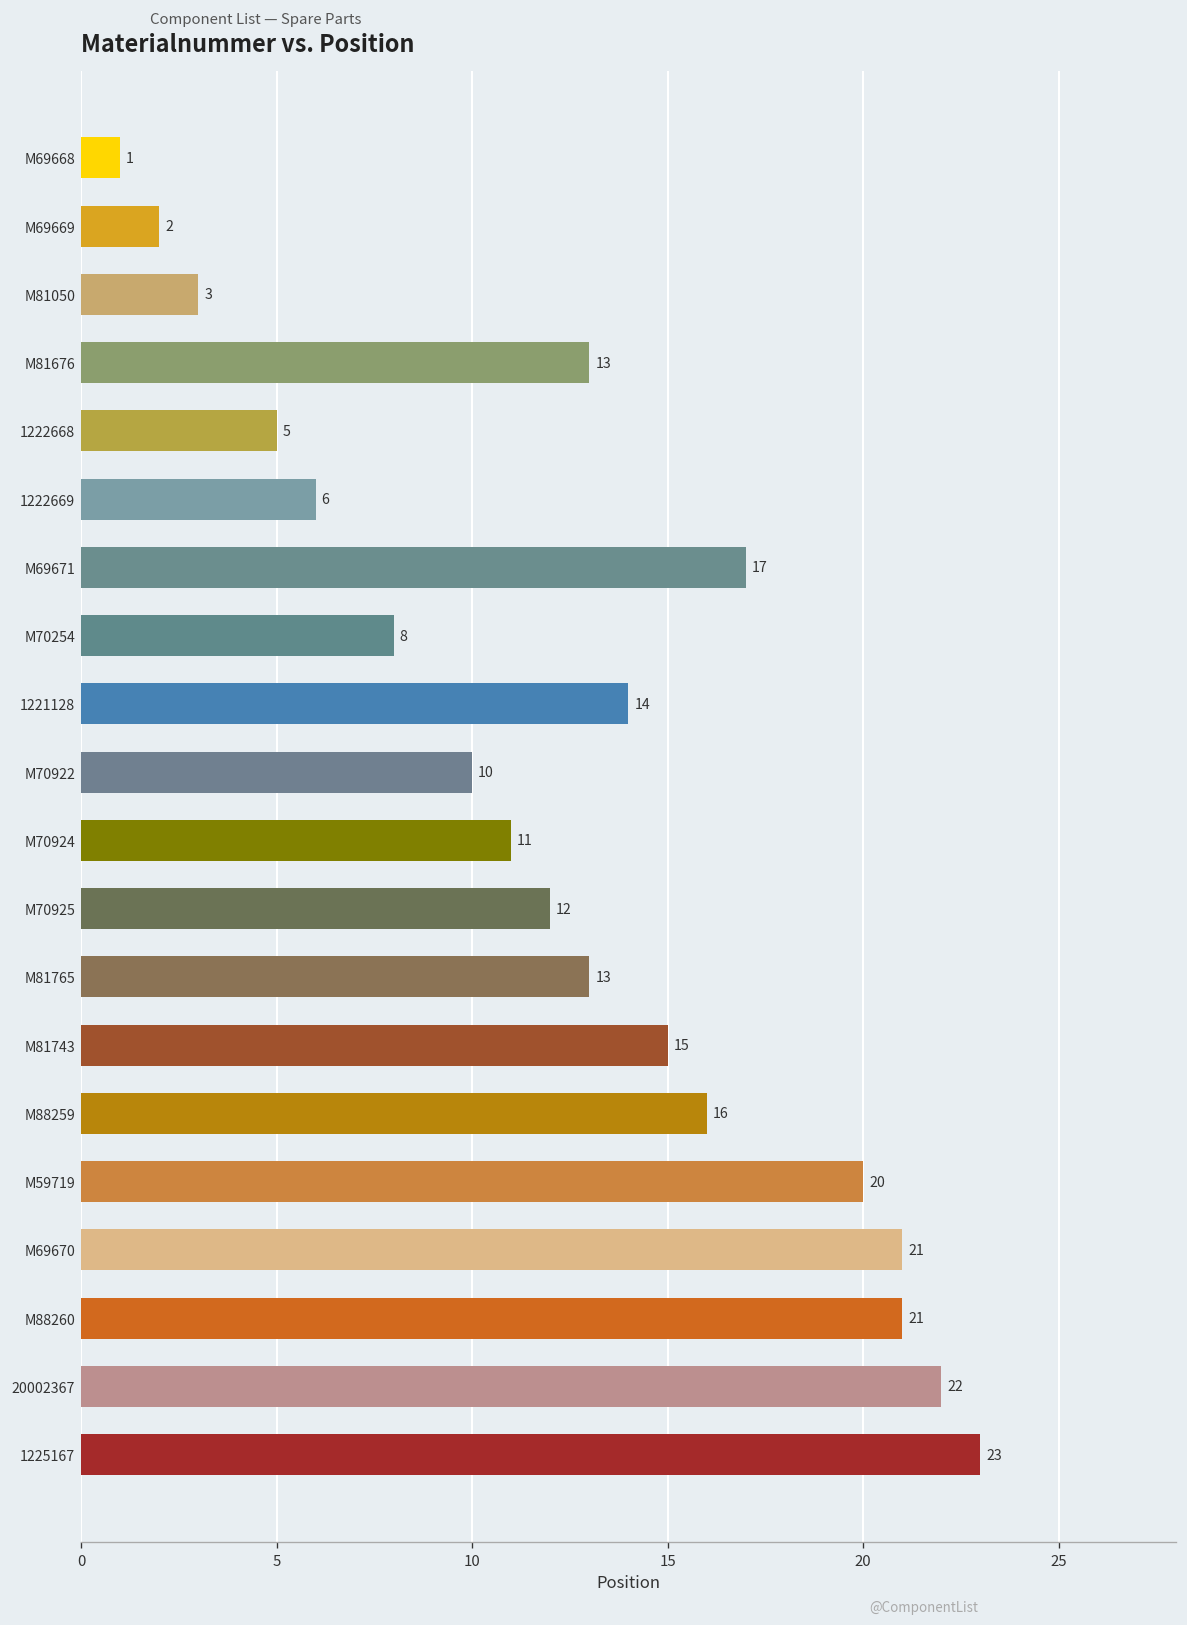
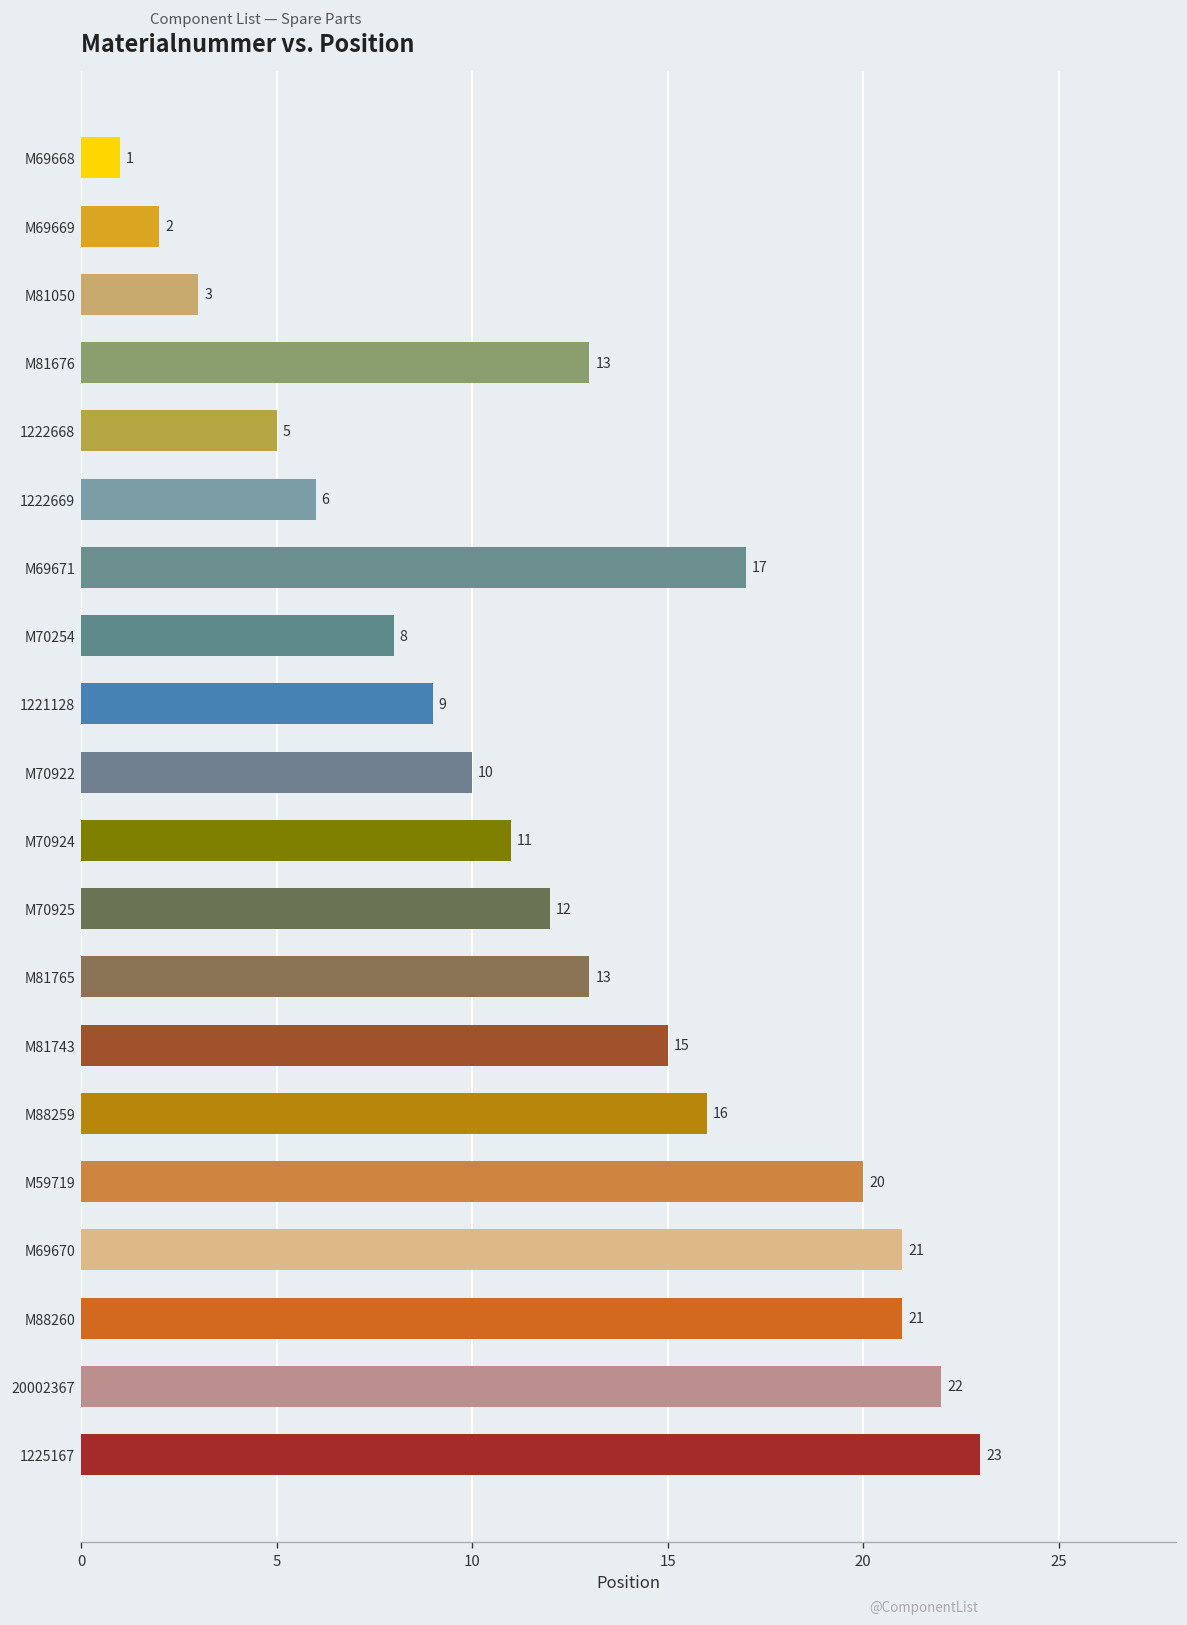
  {
    "M69668": 1,
    "M69669": 2,
    "M81050": 3,
    "M81676": 13,
    "1222668": 5,
    "1222669": 6,
    "M69671": 17,
    "M70254": 8,
-   "1221128": 14,
+   "1221128": 9,
    "M70922": 10,
    "M70924": 11,
    "M70925": 12,
    "M81765": 13,
    "M81743": 15,
    "M88259": 16,
    "M59719": 20,
    "M69670": 21,
    "M88260": 21,
    "20002367": 22,
    "1225167": 23
  }
